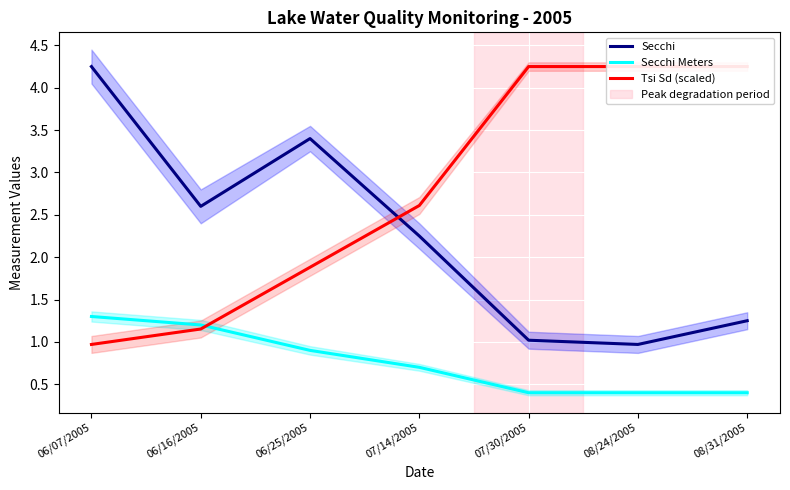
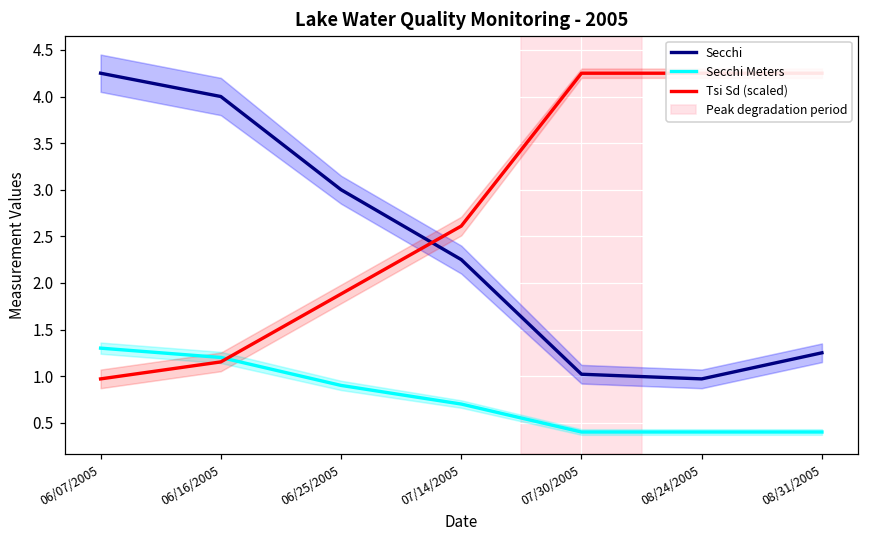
  {
    "Secchi": {
      "06/07/2005": 4.3,
-     "06/16/2005": 2.6,
-     "06/25/2005": 3.4,
+     "06/16/2005": 4.0,
+     "06/25/2005": 3.0,
      "07/14/2005": 2.3,
      "07/30/2005": 1.0,
      "08/24/2005": 1.0,
      "08/31/2005": 1.3
    }
  }
